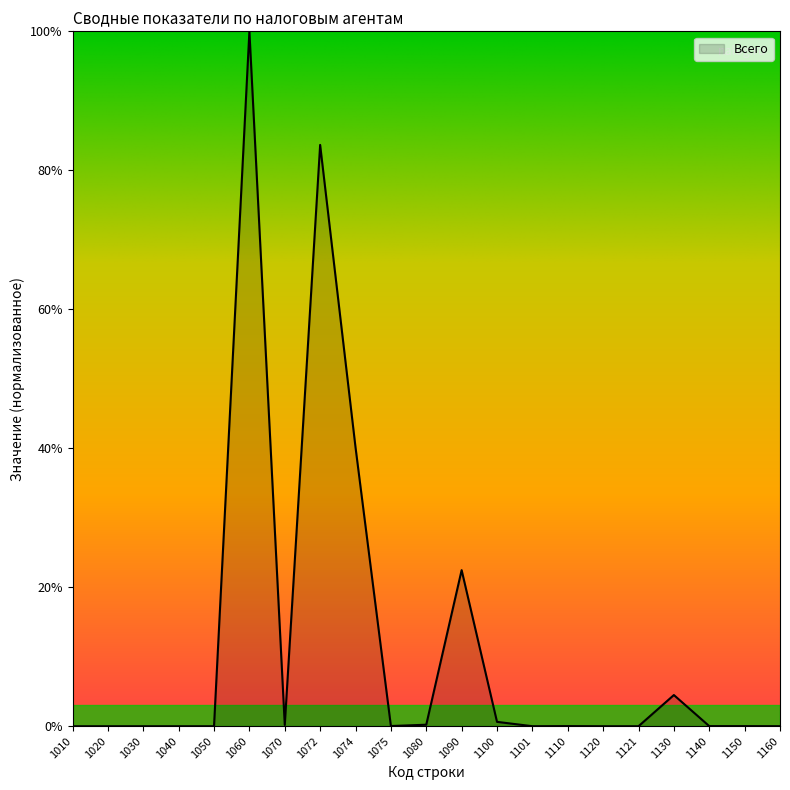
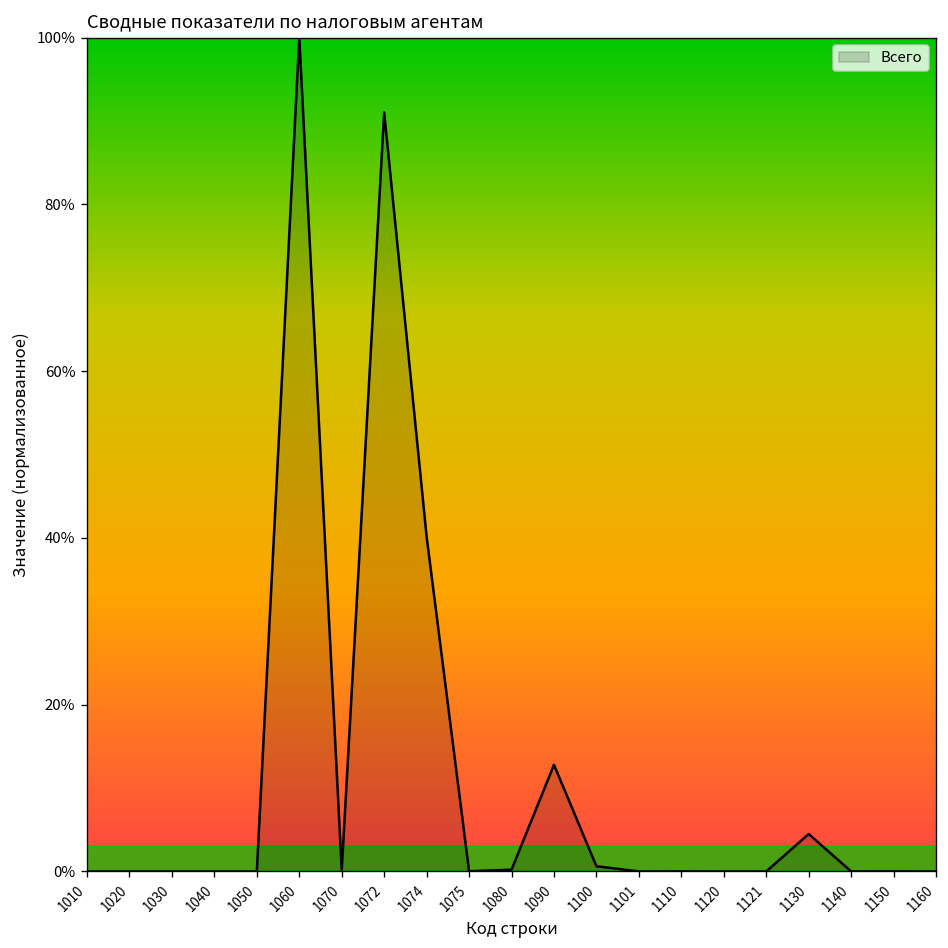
  {
    "1060": "100%",
-   "1072": "84%",
+   "1072": "91%",
    "1074": "40%",
-   "1090": "22%",
+   "1090": "13%",
    "1130": "4%"
  }
